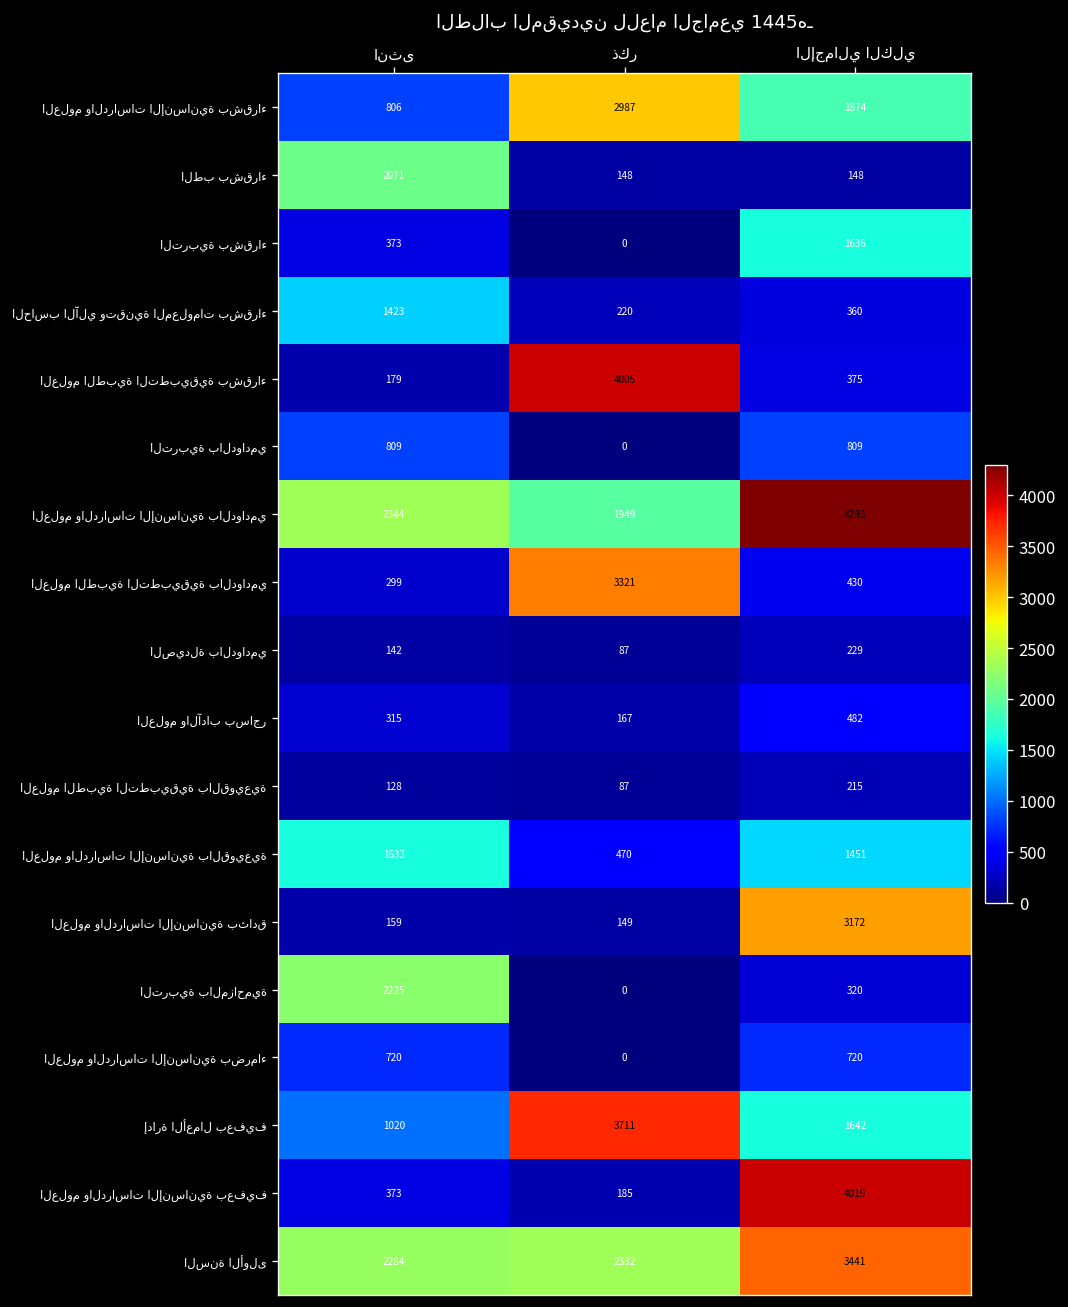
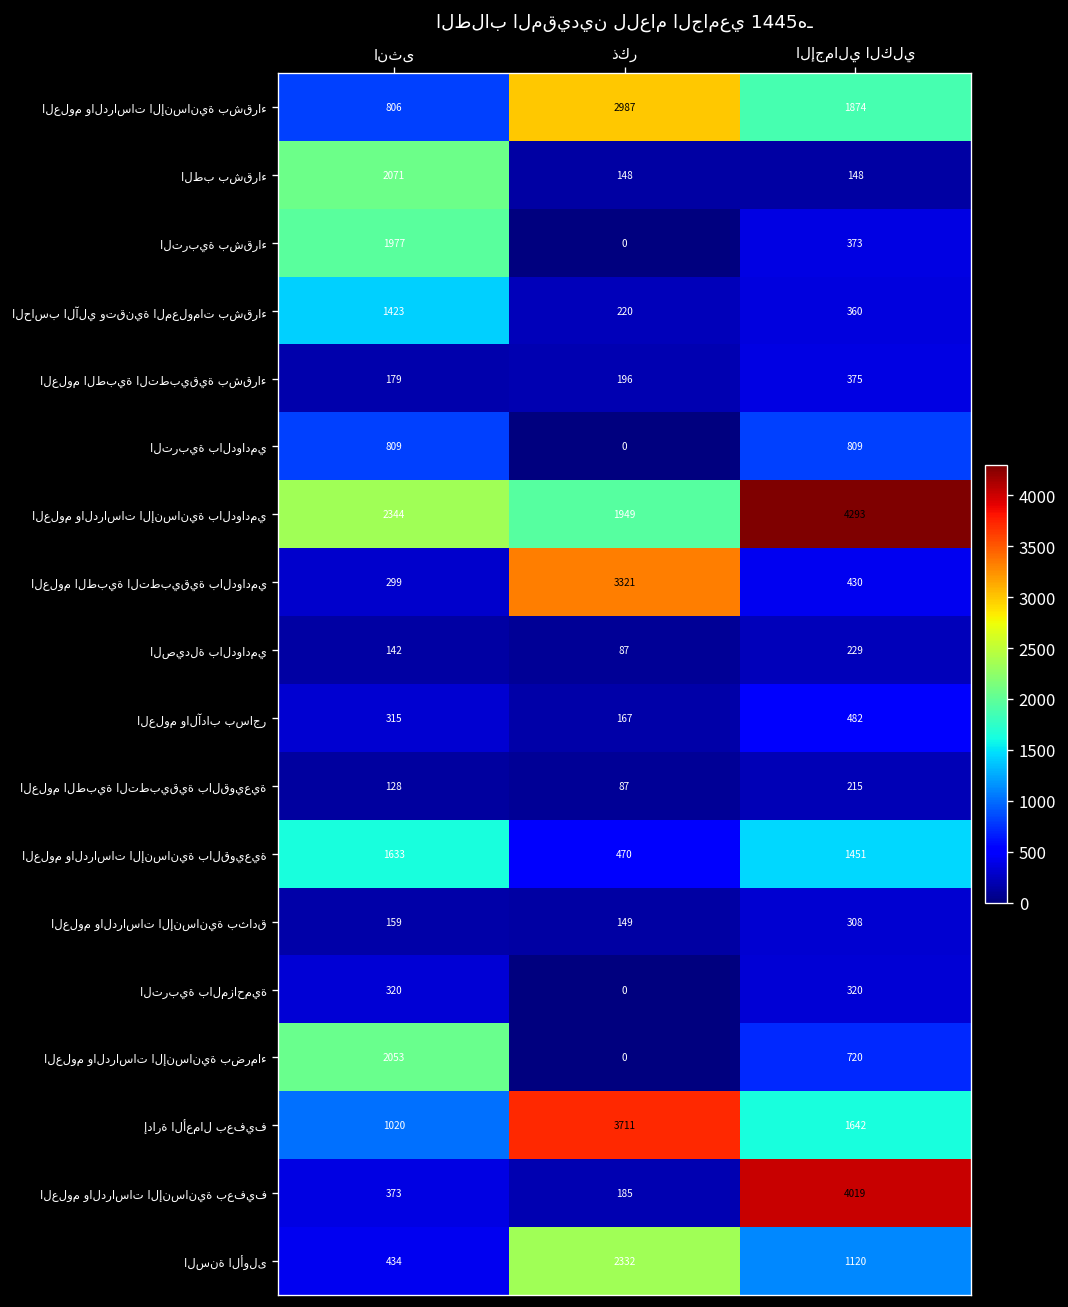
  {
    "العلوم والدراسات الإنسانية بشقراء": {
      "انثى": 806,
      "ذكر": 2987,
      "الإجمالي الكلي": 1874
    },
    "الطب بشقراء": {
      "انثى": 2071,
      "ذكر": 148,
      "الإجمالي الكلي": 148
    },
    "التربية بشقراء": {
-     "انثى": 373,
+     "انثى": 1977,
      "ذكر": 0,
-     "الإجمالي الكلي": 1636
+     "الإجمالي الكلي": 373
    },
    "الحاسب الآلي وتقنية المعلومات بشقراء": {
      "انثى": 1423,
      "ذكر": 220,
      "الإجمالي الكلي": 360
    },
    "العلوم الطبية التطبيقية بشقراء": {
      "انثى": 179,
-     "ذكر": 4005,
+     "ذكر": 196,
      "الإجمالي الكلي": 375
    },
    "التربية بالدوادمي": {
      "انثى": 809,
      "ذكر": 0,
      "الإجمالي الكلي": 809
    },
    "العلوم والدراسات الإنسانية بالدوادمي": {
      "انثى": 2344,
      "ذكر": 1949,
      "الإجمالي الكلي": 4293
    },
    "العلوم الطبية التطبيقية بالدوادمي": {
      "انثى": 299,
      "ذكر": 3321,
      "الإجمالي الكلي": 430
    },
    "الصيدلة بالدوادمي": {
      "انثى": 142,
      "ذكر": 87,
      "الإجمالي الكلي": 229
    },
    "العلوم والآداب بساجر": {
      "انثى": 315,
      "ذكر": 167,
      "الإجمالي الكلي": 482
    },
    "العلوم الطبية التطبيقية بالقويعية": {
      "انثى": 128,
      "ذكر": 87,
      "الإجمالي الكلي": 215
    },
    "العلوم والدراسات الإنسانية بالقويعية": {
      "انثى": 1633,
      "ذكر": 470,
      "الإجمالي الكلي": 1451
    },
    "العلوم والدراسات الإنسانية بثادق": {
      "انثى": 159,
      "ذكر": 149,
-     "الإجمالي الكلي": 3172
+     "الإجمالي الكلي": 308
    },
    "التربية بالمزاحمية": {
-     "انثى": 2225,
+     "انثى": 320,
      "ذكر": 0,
      "الإجمالي الكلي": 320
    },
    "العلوم والدراسات الإنسانية بضرماء": {
-     "انثى": 720,
+     "انثى": 2053,
      "ذكر": 0,
      "الإجمالي الكلي": 720
    },
    "إدارة الأعمال بعفيف": {
      "انثى": 1020,
      "ذكر": 3711,
      "الإجمالي الكلي": 1642
    },
    "العلوم والدراسات الإنسانية بعفيف": {
      "انثى": 373,
      "ذكر": 185,
      "الإجمالي الكلي": 4019
    },
    "السنة الأولى": {
-     "انثى": 2284,
+     "انثى": 434,
      "ذكر": 2332,
-     "الإجمالي الكلي": 3441
+     "الإجمالي الكلي": 1120
    }
  }
